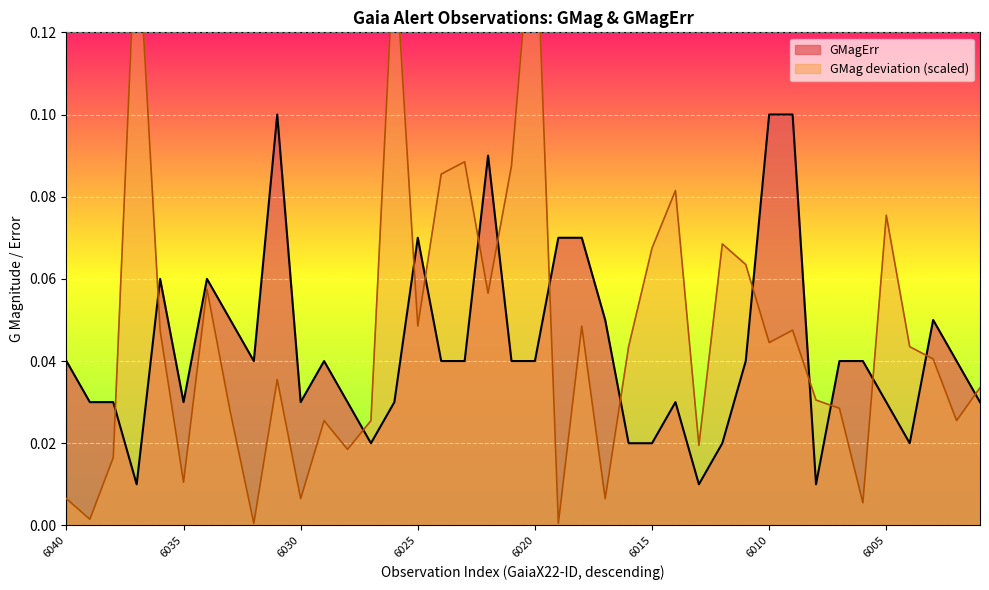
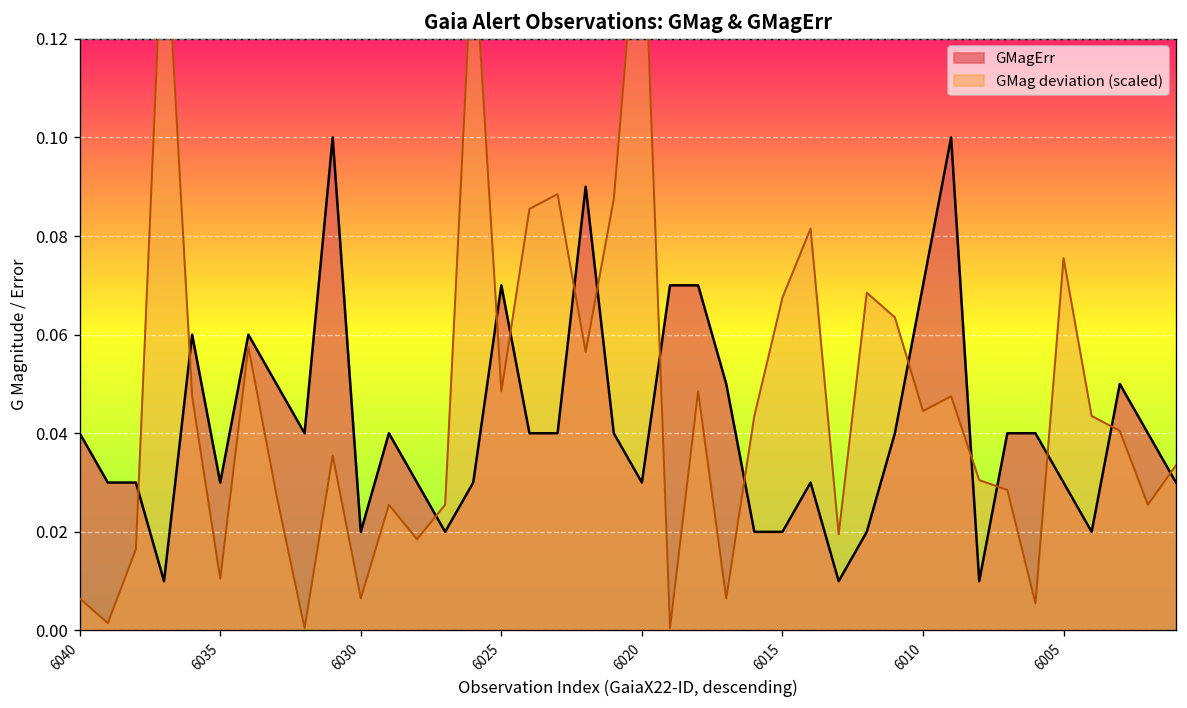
  {
    "GMagErr": {
      "6040": 0.04,
      "6035": 0.03,
-     "6030": 0.03,
+     "6030": 0.02,
      "6025": 0.07,
-     "6020": 0.04,
+     "6020": 0.03,
      "6015": 0.02,
-     "6010": 0.10,
+     "6010": 0.07,
      "6005": 0.03
    },
    "GMag deviation (scaled)": {
      "6040": 0.006,
      "6035": 0.01,
      "6030": 0.006,
      "6025": 0.048,
      "6015": 0.068,
      "6010": 0.044,
      "6005": 0.076
    }
  }
